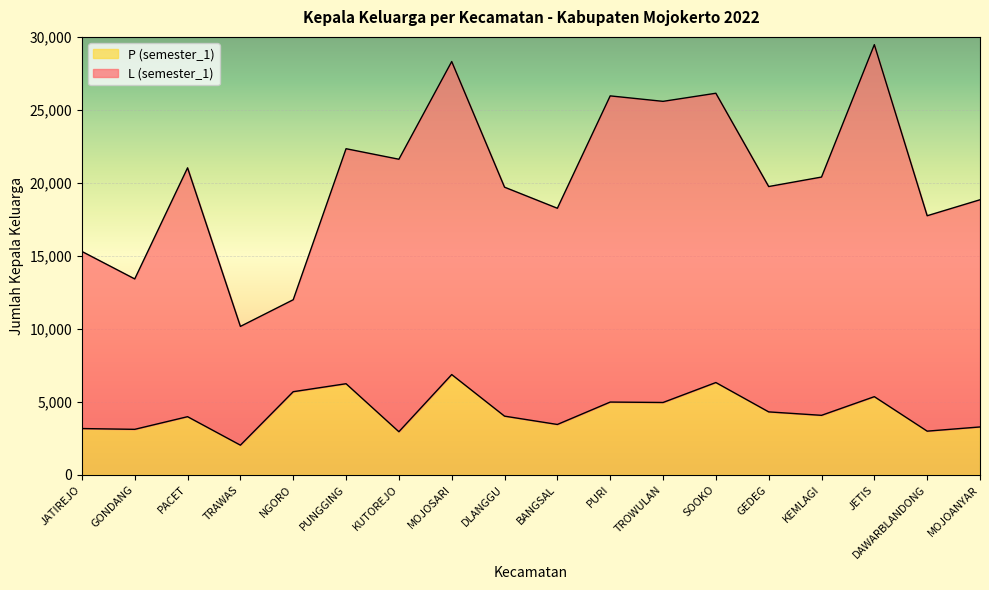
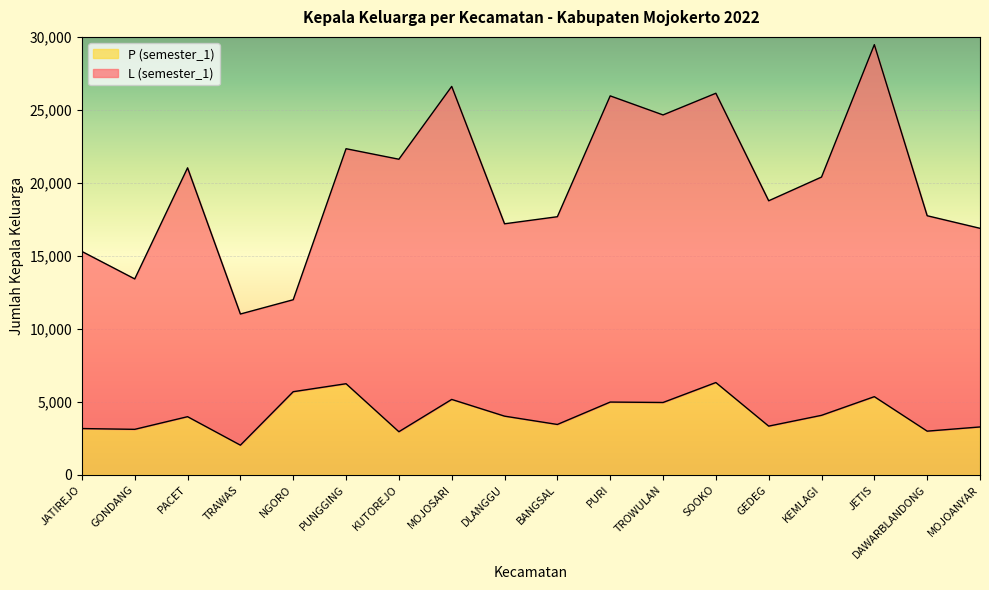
  {
    "P (semester_1)": {
      "JATIREJO": "3,200",
      "GONDANG": "3,100",
      "PACET": "4,000",
      "TRAWAS": "2,000",
      "NGORO": "5,700",
      "PUNGGING": "6,200",
      "KUTOREJO": "2,900",
-     "MOJOSARI": "6,900",
+     "MOJOSARI": "5,200",
      "DLANGGU": "4,000",
      "BANGSAL": "3,400",
      "PURI": "5,000",
      "TROWULAN": "4,900",
      "SOOKO": "6,300",
-     "GEDEG": "4,300",
+     "GEDEG": "3,300",
      "KEMLAGI": "4,100",
      "JETIS": "5,300",
      "DAWARBLANDONG": "3,000",
      "MOJOANYAR": "3,300"
    },
    "L (semester_1)": {
      "JATIREJO": "12,100",
      "GONDANG": "10,300",
      "PACET": "17,100",
-     "TRAWAS": "8,100",
+     "TRAWAS": "9,000",
      "NGORO": "6,300",
      "PUNGGING": "16,100",
      "KUTOREJO": "18,700",
      "MOJOSARI": "21,400",
-     "DLANGGU": "15,700",
-     "BANGSAL": "14,800",
+     "DLANGGU": "13,200",
+     "BANGSAL": "14,200",
      "PURI": "21,000",
-     "TROWULAN": "20,600",
+     "TROWULAN": "19,700",
      "SOOKO": "19,800",
      "GEDEG": "15,400",
      "KEMLAGI": "16,300",
      "JETIS": "24,100",
      "DAWARBLANDONG": "14,800",
-     "MOJOANYAR": "15,600"
+     "MOJOANYAR": "13,600"
    }
  }
